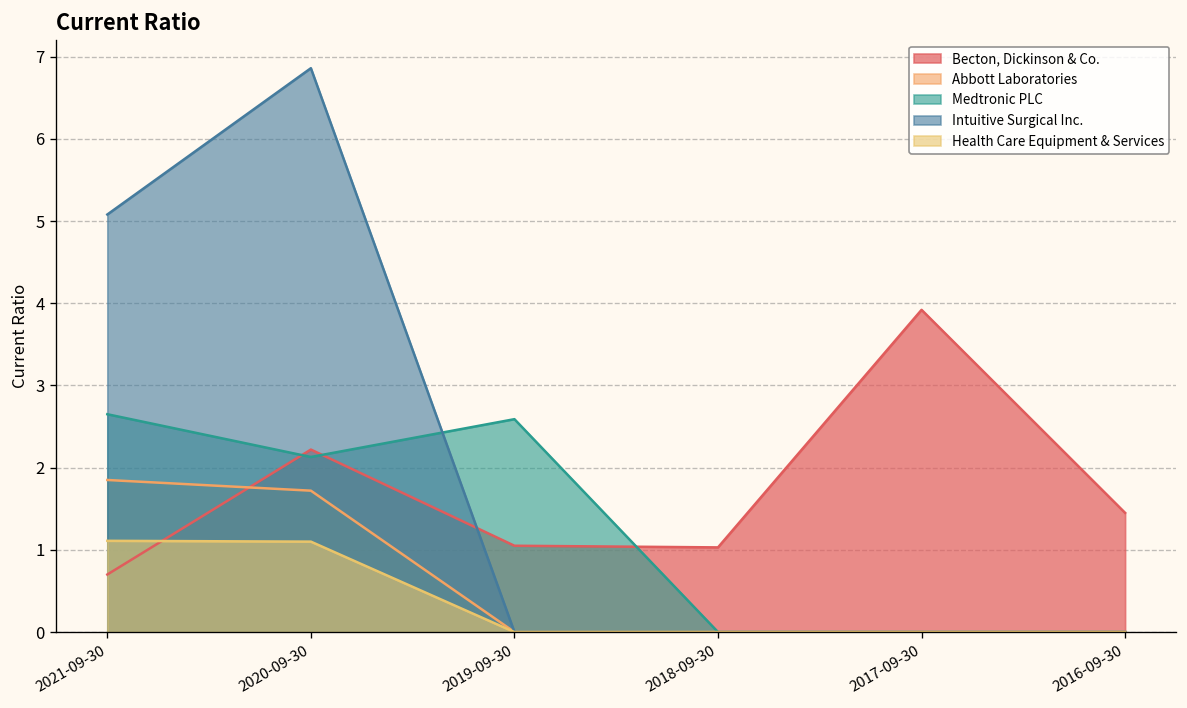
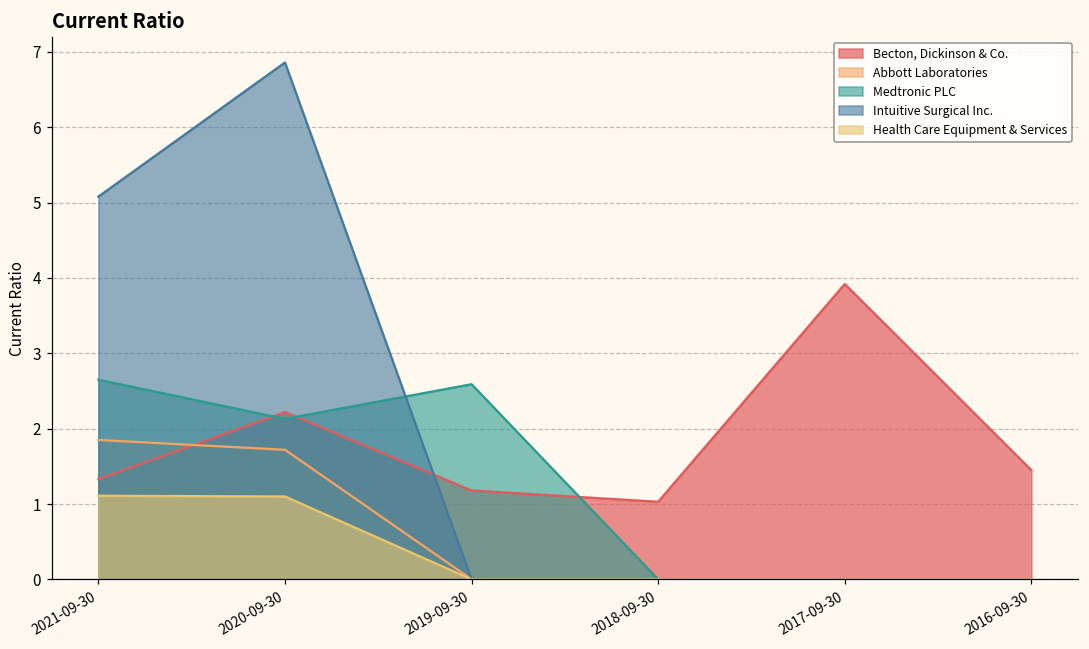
  {
    "Becton, Dickinson & Co.": {
-     "2021-09-30": 0.7,
+     "2021-09-30": 1.3,
      "2020-09-30": 2.2,
-     "2019-09-30": 1.1,
+     "2019-09-30": 1.2,
      "2018-09-30": 1.0,
      "2017-09-30": 3.9,
      "2016-09-30": 1.5
    }
  }
